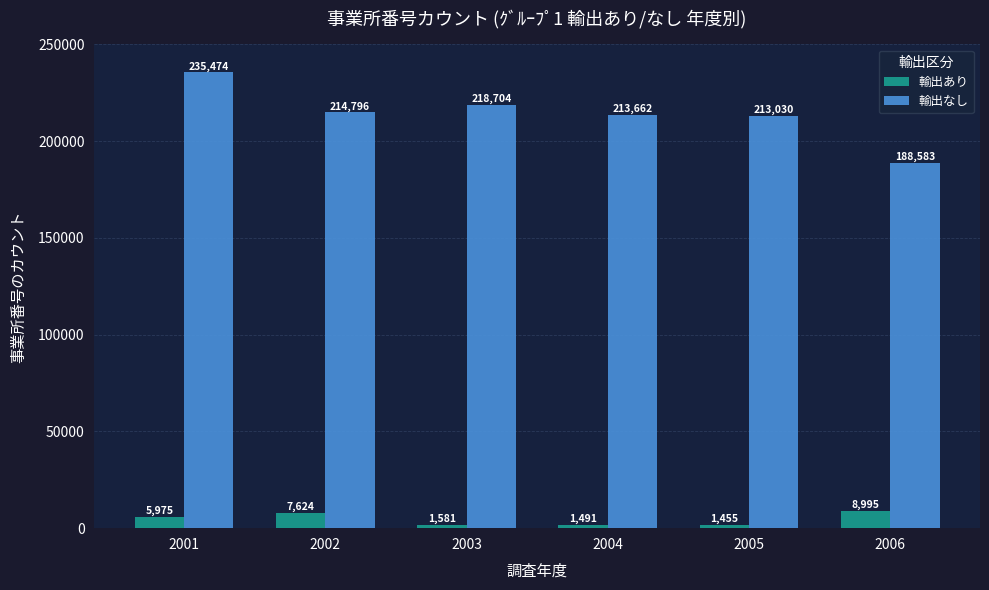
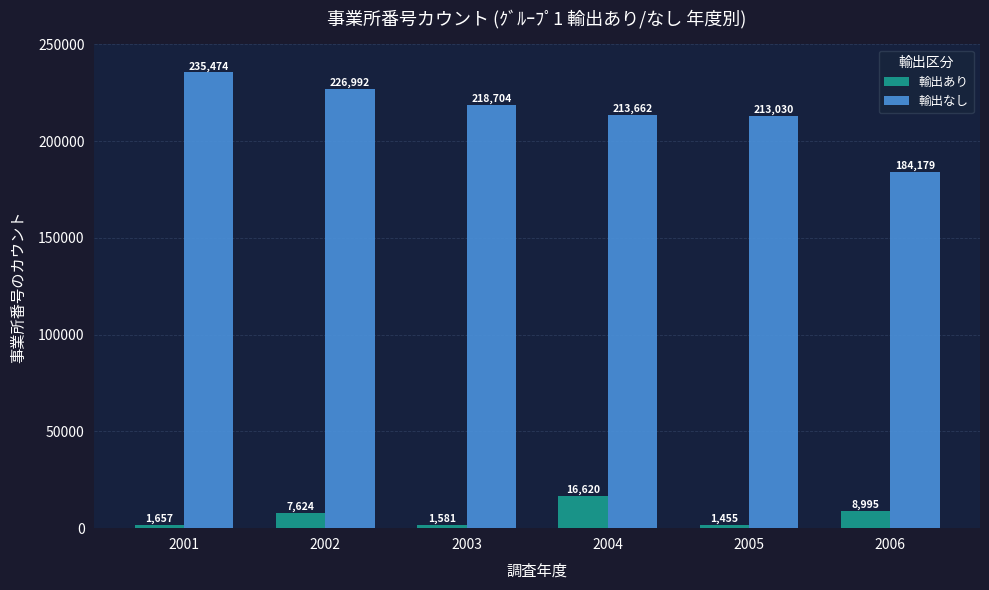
  {
    "輸出あり": {
-     "2001": "5,975",
+     "2001": "1,657",
      "2002": "7,624",
      "2003": "1,581",
-     "2004": "1,491",
+     "2004": "16,620",
      "2005": "1,455",
      "2006": "8,995"
    },
    "輸出なし": {
      "2001": "235,474",
-     "2002": "214,796",
+     "2002": "226,992",
      "2003": "218,704",
      "2004": "213,662",
      "2005": "213,030",
-     "2006": "188,583"
+     "2006": "184,179"
    }
  }
